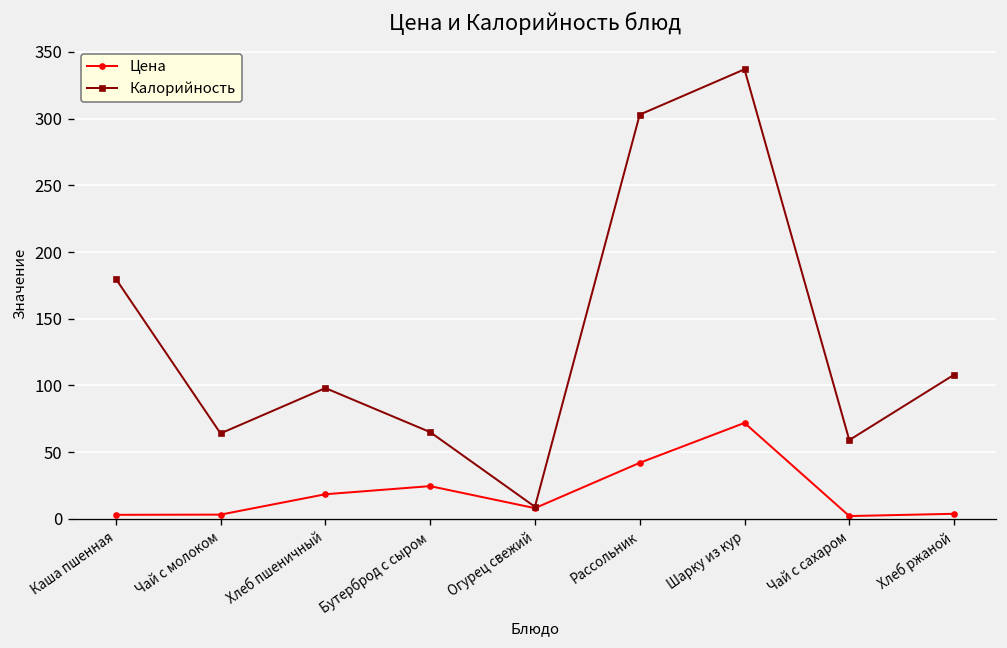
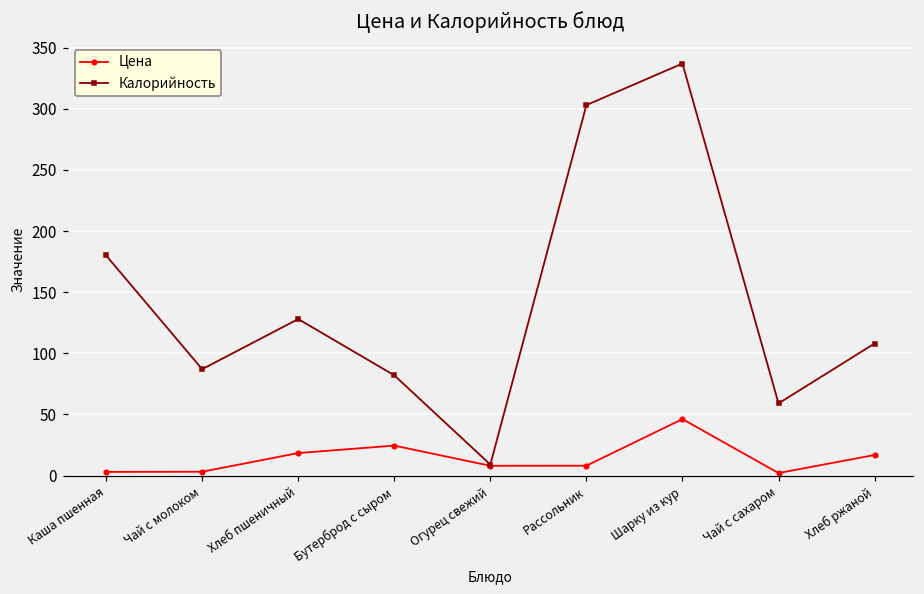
  {
    "Цена": {
      "Каша пшенная": 3,
      "Чай с молоком": 3,
      "Хлеб пшеничный": 18,
      "Бутерброд с сыром": 24,
-     "Рассольник": 42,
-     "Шарку из кур": 72,
+     "Рассольник": 8,
+     "Шарку из кур": 46,
      "Чай с сахаром": 2,
-     "Хлеб ржаной": 4
+     "Хлеб ржаной": 17
    },
    "Калорийность": {
      "Каша пшенная": 180,
-     "Чай с молоком": 64,
-     "Хлеб пшеничный": 98,
-     "Бутерброд с сыром": 65,
+     "Чай с молоком": 87,
+     "Хлеб пшеничный": 128,
+     "Бутерброд с сыром": 82,
      "Рассольник": 303,
      "Шарку из кур": 337,
      "Чай с сахаром": 59,
      "Хлеб ржаной": 108
    }
  }
